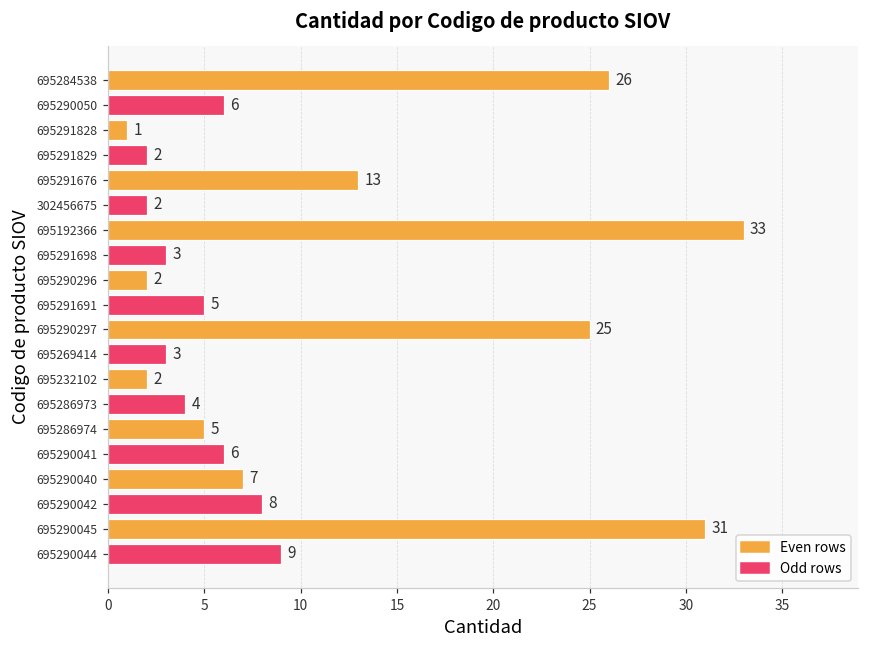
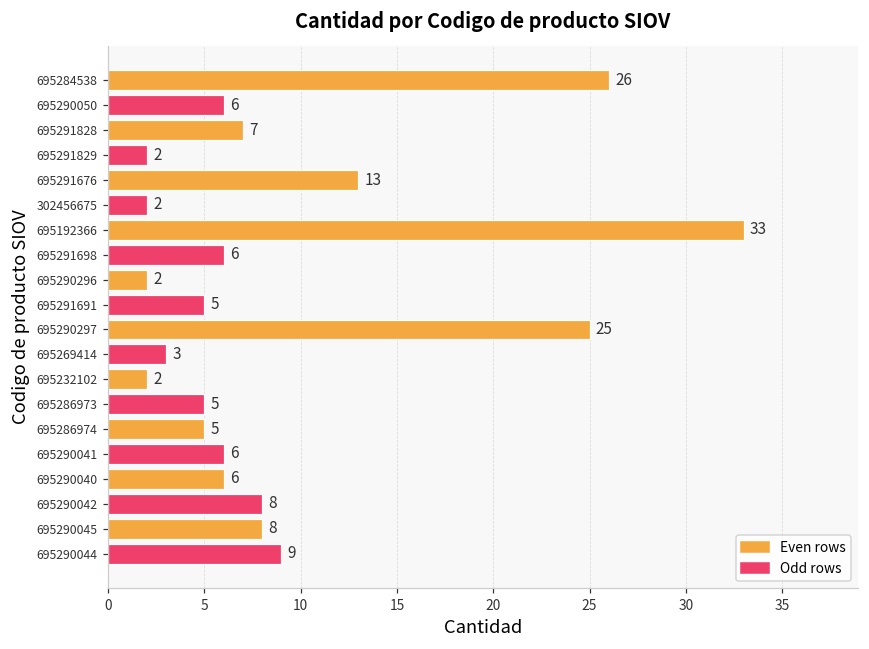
  {
    "695284538": 26,
    "695290050": 6,
-   "695291828": 1,
+   "695291828": 7,
    "695291829": 2,
    "695291676": 13,
    "302456675": 2,
    "695192366": 33,
-   "695291698": 3,
+   "695291698": 6,
    "695290296": 2,
    "695291691": 5,
    "695290297": 25,
    "695269414": 3,
    "695232102": 2,
-   "695286973": 4,
+   "695286973": 5,
    "695286974": 5,
    "695290041": 6,
-   "695290040": 7,
+   "695290040": 6,
    "695290042": 8,
-   "695290045": 31,
+   "695290045": 8,
    "695290044": 9
  }
